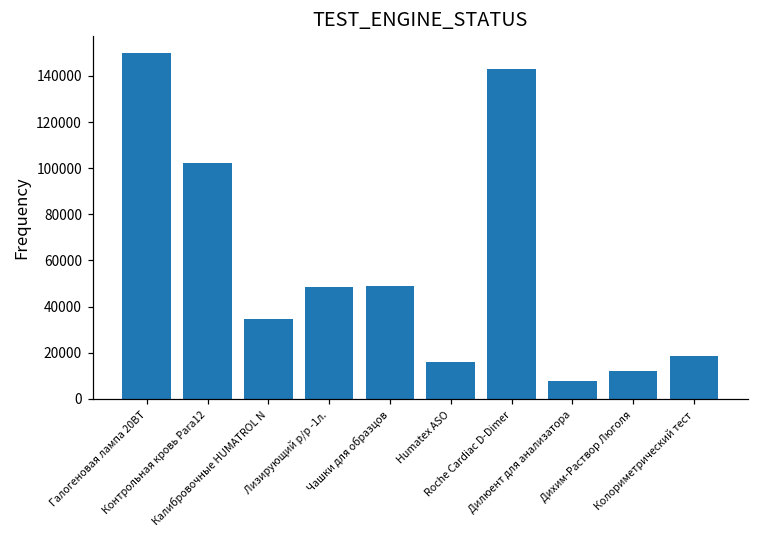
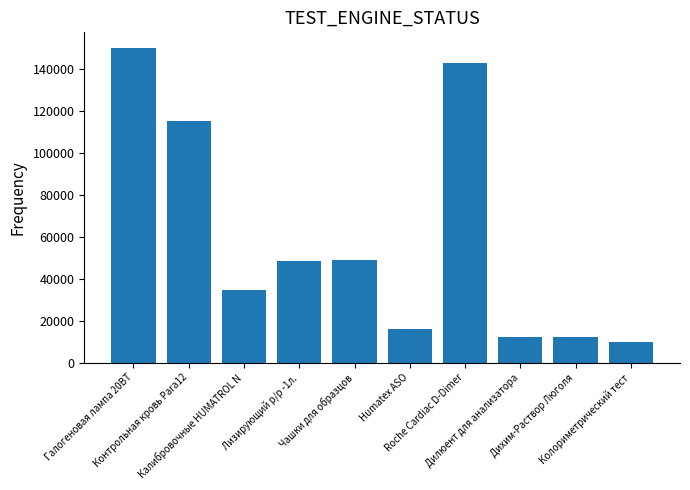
  {
    "Галогеновая лампа 20ВТ": 150000,
-   "Контрольная кровь Para12": 102000,
+   "Контрольная кровь Para12": 115000,
    "Калибровочные HUMATROL N": 35000,
    "Лизирующий р/р -1л.": 48000,
    "Чашки для образцов": 49000,
    "Humatex ASO": 16000,
    "Roche Cardiac D-Dimer": 143000,
-   "Дилюент для анализатора": 8000,
+   "Дилюент для анализатора": 12000,
    "Дихим-Раствор Люголя": 12000,
-   "Колориметрический тест": 19000
+   "Колориметрический тест": 10000
  }
